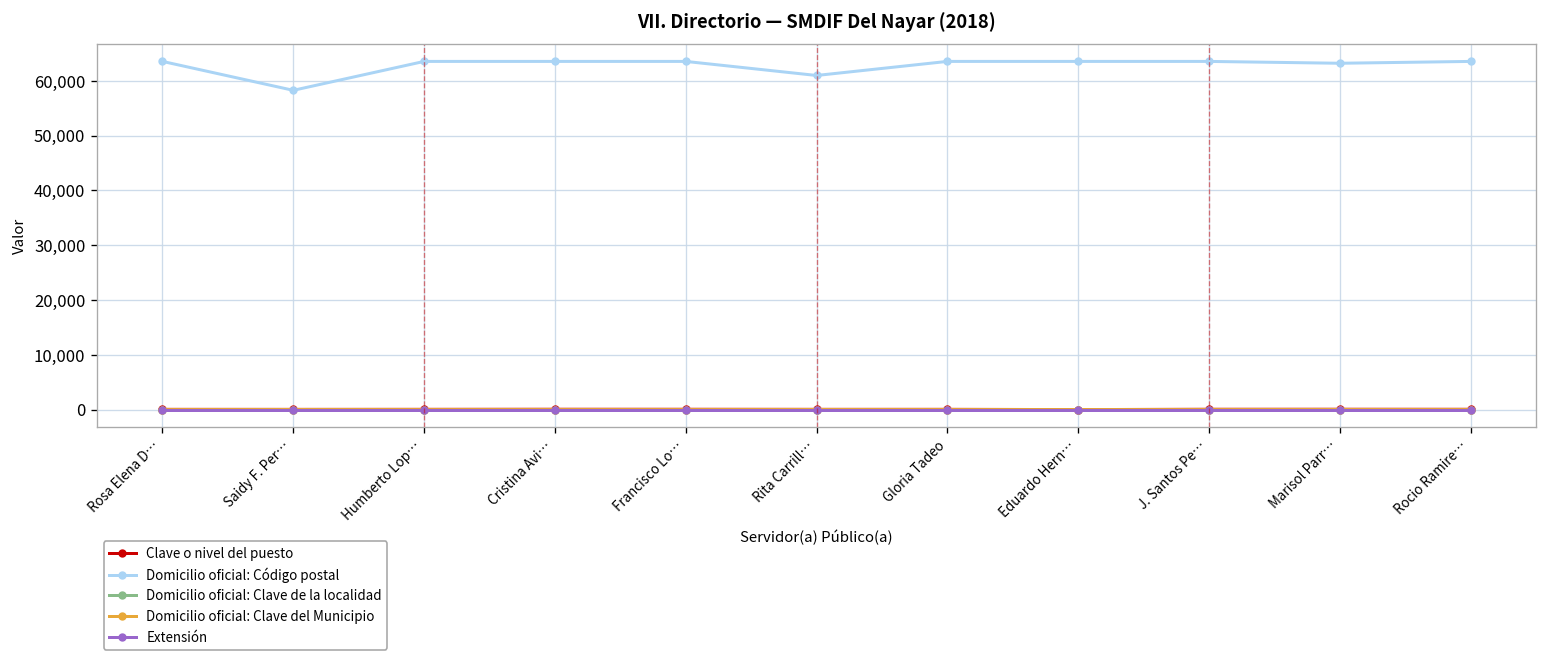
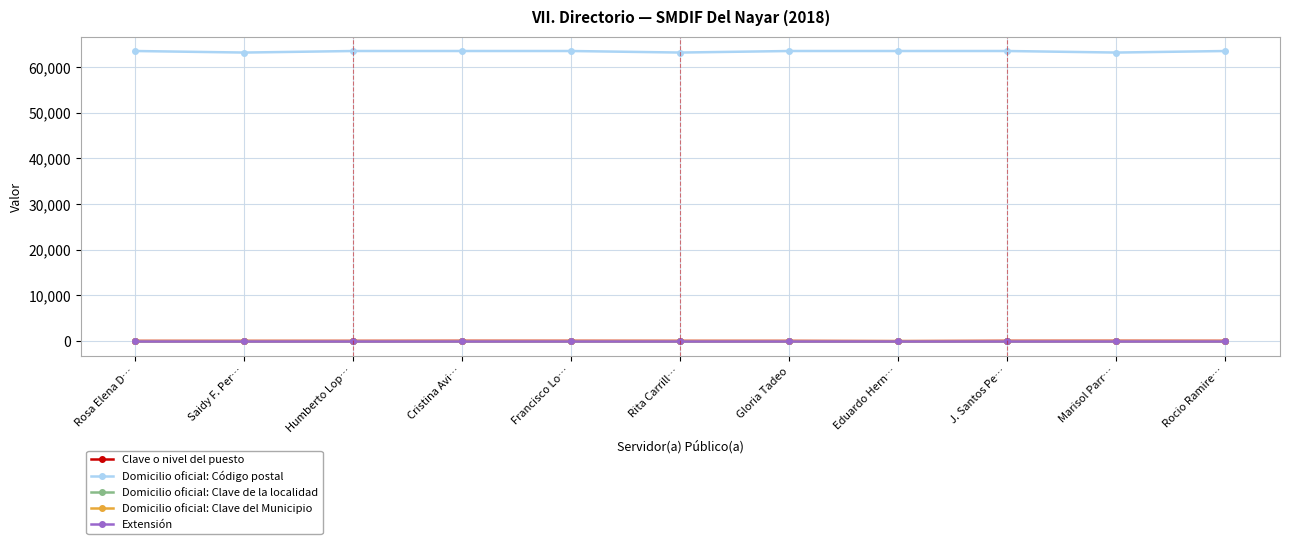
  {
    "Domicilio oficial: Código postal": {
      "Rosa Elena D…": "64,000",
-     "Saidy F. Per…": "58,000",
+     "Saidy F. Per…": "63,000",
      "Humberto Lop…": "64,000",
      "Cristina Avi…": "64,000",
      "Francisco Lo…": "64,000",
-     "Rita Carrill…": "61,000",
+     "Rita Carrill…": "63,000",
      "Gloria Tadeo": "64,000",
      "Eduardo Hern…": "64,000",
      "J. Santos Pe…": "64,000",
      "Marisol Parr…": "63,000",
      "Rocio Ramire…": "64,000"
    }
  }
